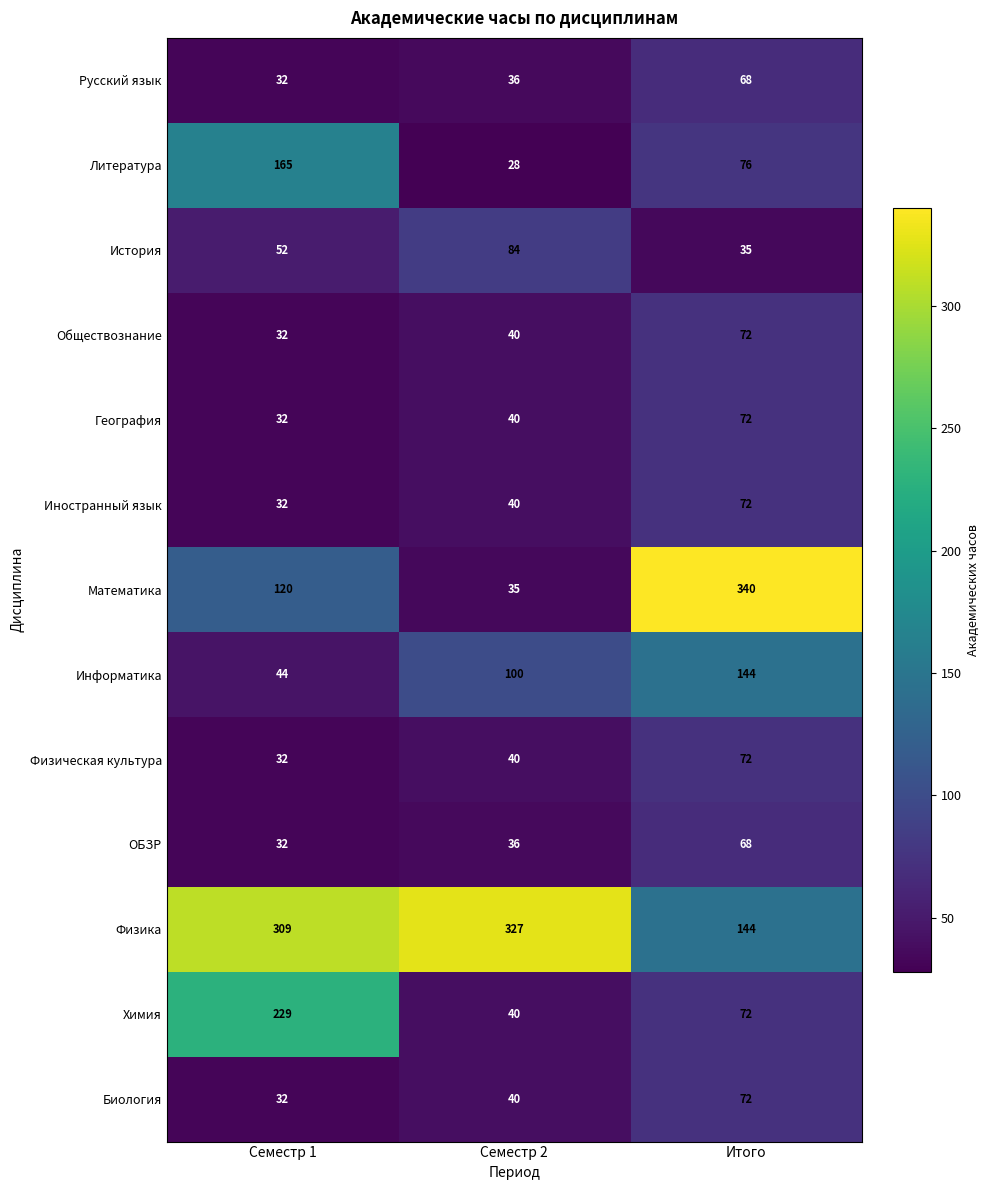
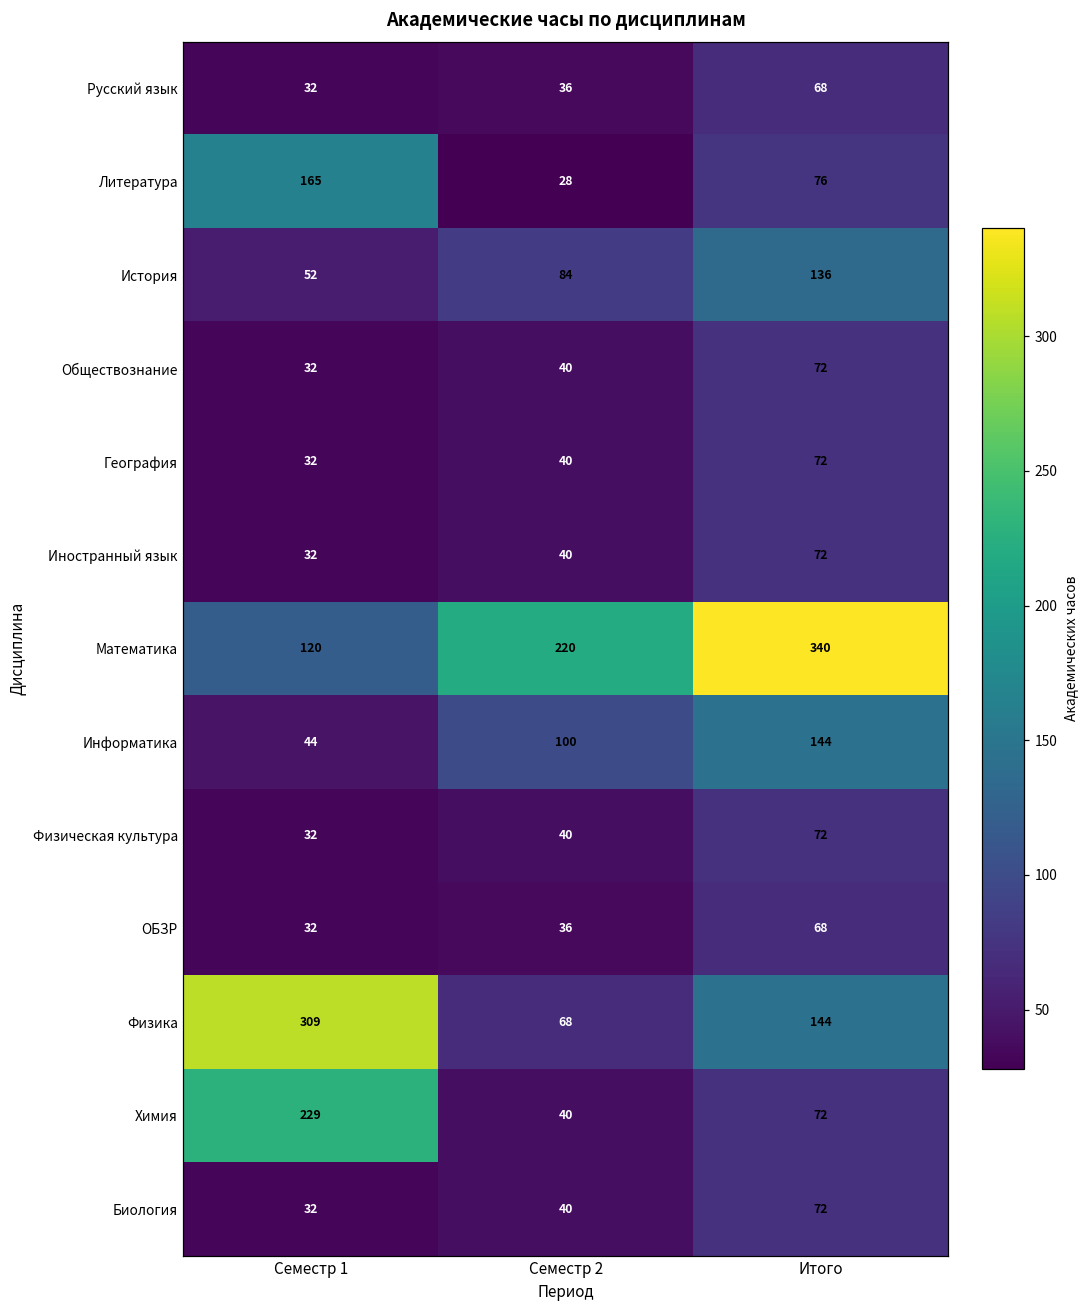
  {
    "Русский язык": {
      "Семестр 1": 32,
      "Семестр 2": 36,
      "Итого": 68
    },
    "Литература": {
      "Семестр 1": 165,
      "Семестр 2": 28,
      "Итого": 76
    },
    "История": {
      "Семестр 1": 52,
      "Семестр 2": 84,
-     "Итого": 35
+     "Итого": 136
    },
    "Обществознание": {
      "Семестр 1": 32,
      "Семестр 2": 40,
      "Итого": 72
    },
    "География": {
      "Семестр 1": 32,
      "Семестр 2": 40,
      "Итого": 72
    },
    "Иностранный язык": {
      "Семестр 1": 32,
      "Семестр 2": 40,
      "Итого": 72
    },
    "Математика": {
      "Семестр 1": 120,
-     "Семестр 2": 35,
+     "Семестр 2": 220,
      "Итого": 340
    },
    "Информатика": {
      "Семестр 1": 44,
      "Семестр 2": 100,
      "Итого": 144
    },
    "Физическая культура": {
      "Семестр 1": 32,
      "Семестр 2": 40,
      "Итого": 72
    },
    "ОБЗР": {
      "Семестр 1": 32,
      "Семестр 2": 36,
      "Итого": 68
    },
    "Физика": {
      "Семестр 1": 309,
-     "Семестр 2": 327,
+     "Семестр 2": 68,
      "Итого": 144
    },
    "Химия": {
      "Семестр 1": 229,
      "Семестр 2": 40,
      "Итого": 72
    },
    "Биология": {
      "Семестр 1": 32,
      "Семестр 2": 40,
      "Итого": 72
    }
  }
